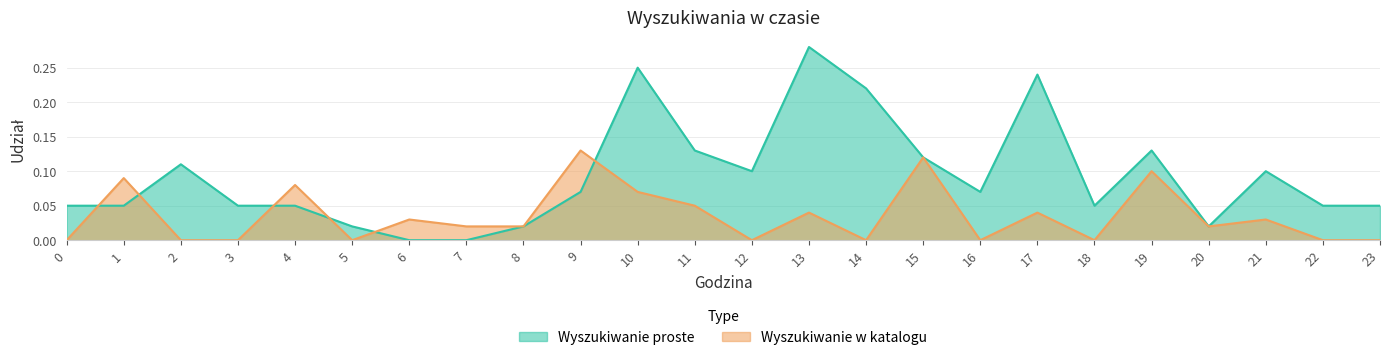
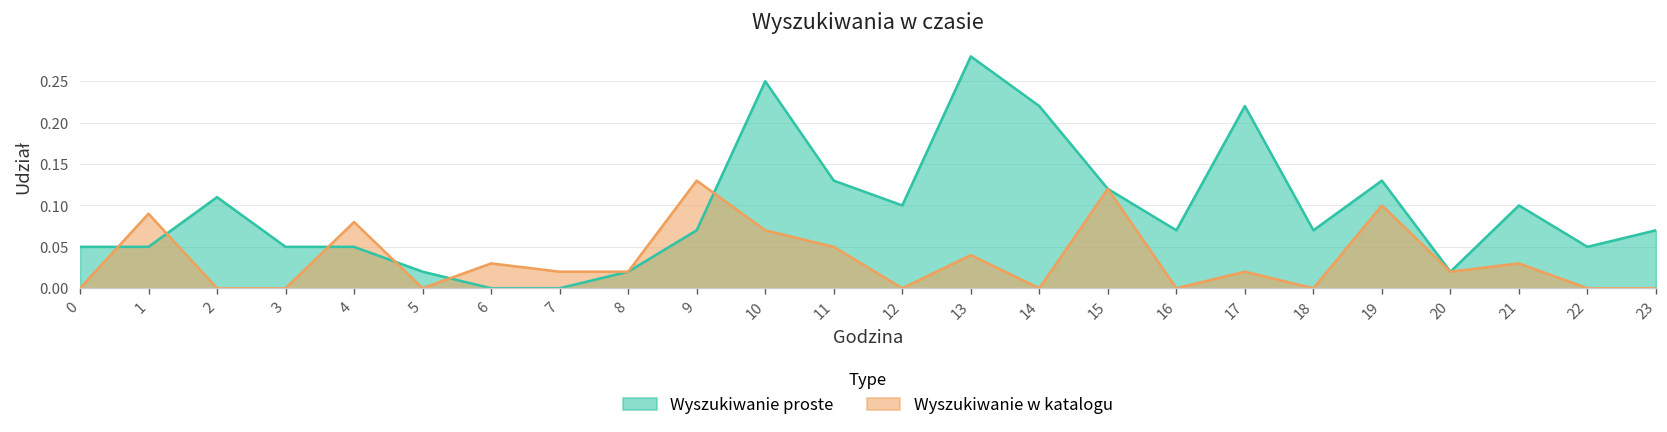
  {
    "Wyszukiwanie proste": {
      "0": 0.05,
      "1": 0.05,
      "2": 0.11,
      "3": 0.05,
      "4": 0.05,
      "5": 0.02,
      "6": 0.00,
      "7": 0.00,
      "9": 0.07,
      "10": 0.25,
      "11": 0.13,
      "12": 0.10,
      "13": 0.28,
      "14": 0.22,
      "16": 0.07,
-     "17": 0.24,
-     "18": 0.05,
+     "17": 0.22,
+     "18": 0.07,
      "19": 0.13,
      "21": 0.10,
      "22": 0.05,
-     "23": 0.05
+     "23": 0.07
    },
    "Wyszukiwanie w katalogu": {
      "0": 0.00,
      "1": 0.09,
      "2": 0.00,
      "3": 0.00,
      "4": 0.08,
      "5": 0.00,
      "6": 0.03,
      "7": 0.02,
      "9": 0.13,
      "10": 0.07,
      "11": 0.05,
      "12": 0.00,
      "13": 0.04,
      "14": 0.00,
      "16": 0.00,
-     "17": 0.04,
+     "17": 0.02,
      "18": 0.00,
      "19": 0.10,
      "21": 0.03,
      "22": 0.00,
      "23": 0.00
    }
  }
